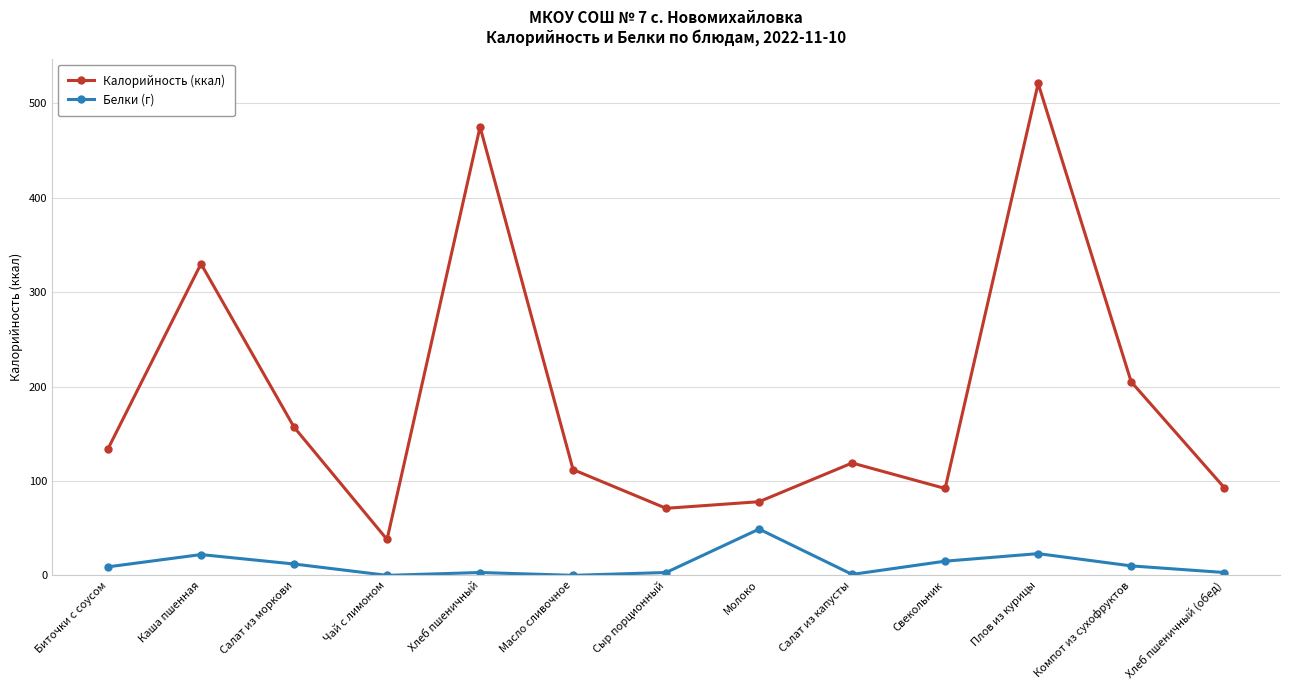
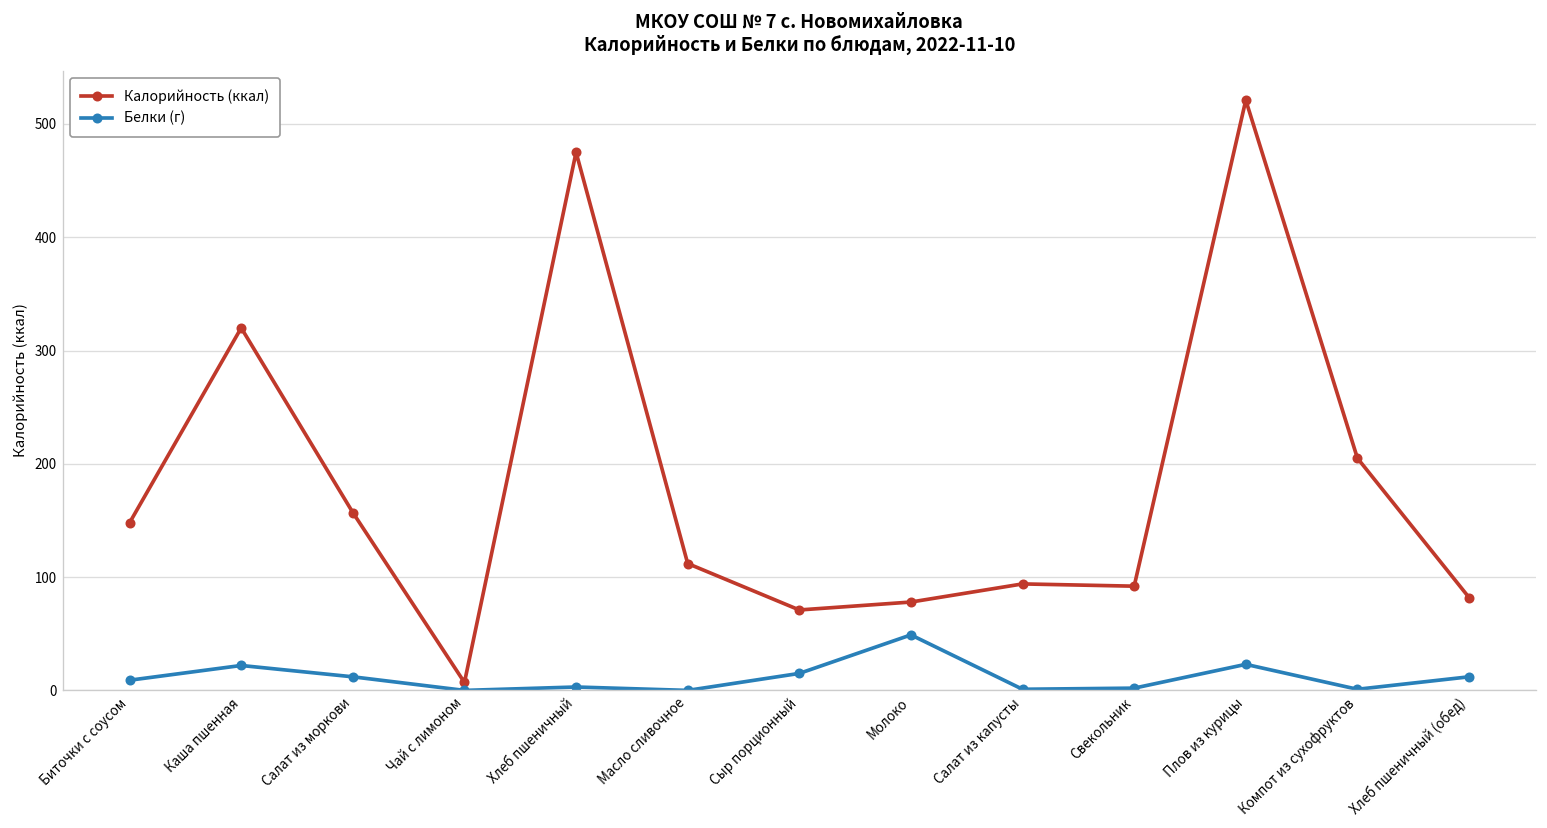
  {
    "Калорийность (ккал)": {
-     "Биточки с соусом": 130,
-     "Каша пшенная": 330,
+     "Биточки с соусом": 150,
+     "Каша пшенная": 320,
      "Салат из моркови": 160,
-     "Чай с лимоном": 40,
+     "Чай с лимоном": 10,
      "Хлеб пшеничный": 480,
      "Масло сливочное": 110,
      "Сыр порционный": 70,
      "Молоко": 80,
-     "Салат из капусты": 120,
+     "Салат из капусты": 90,
      "Свекольник": 90,
      "Плов из курицы": 520,
      "Компот из сухофруктов": 210,
-     "Хлеб пшеничный (обед)": 90
+     "Хлеб пшеничный (обед)": 80
    },
    "Белки (г)": {
      "Биточки с соусом": 10,
      "Каша пшенная": 20,
      "Салат из моркови": 10,
      "Чай с лимоном": 0,
      "Хлеб пшеничный": 0,
      "Масло сливочное": 0,
-     "Сыр порционный": 0,
+     "Сыр порционный": 20,
      "Молоко": 50,
      "Салат из капусты": 0,
-     "Свекольник": 20,
+     "Свекольник": 0,
      "Плов из курицы": 20,
-     "Компот из сухофруктов": 10,
-     "Хлеб пшеничный (обед)": 0
+     "Компот из сухофруктов": 0,
+     "Хлеб пшеничный (обед)": 10
    }
  }
